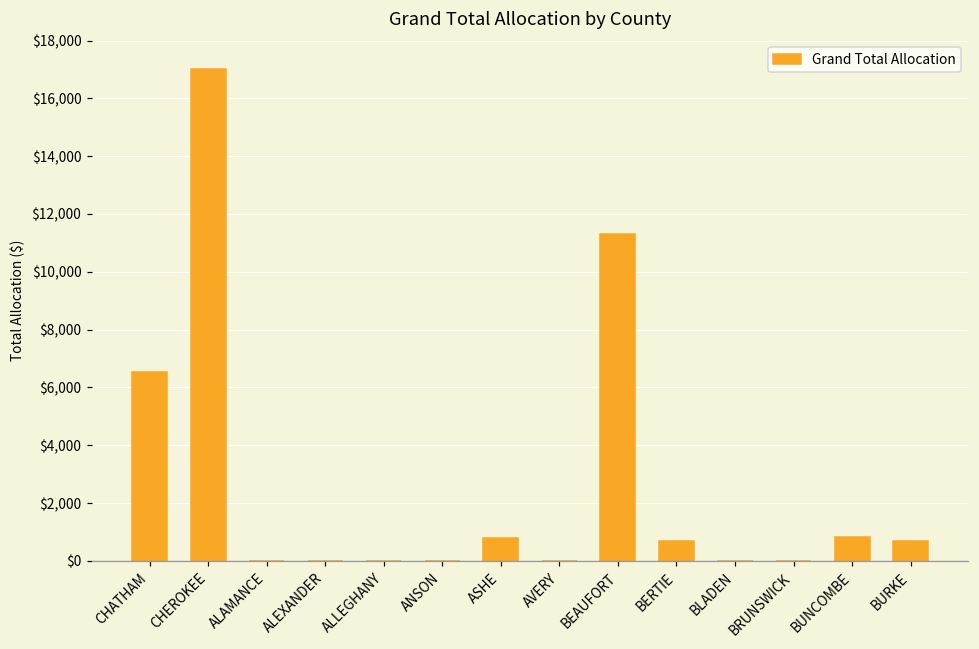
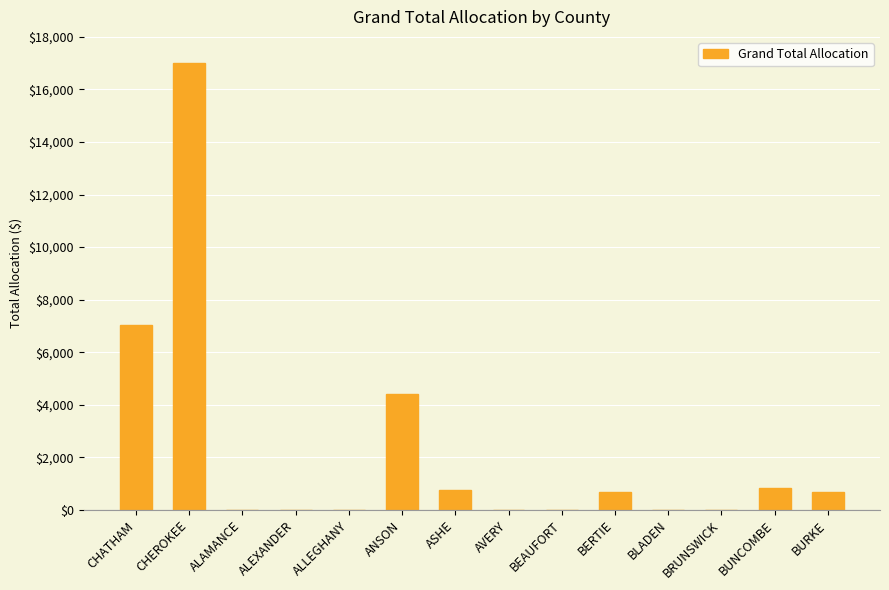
  {
-   "CHATHAM": "$6,500",
+   "CHATHAM": "$7,000",
    "CHEROKEE": "$17,000",
    "ALAMANCE": "$0",
    "ALEXANDER": "$0",
    "ALLEGHANY": "$0",
-   "ANSON": "$0",
+   "ANSON": "$4,400",
    "ASHE": "$800",
    "AVERY": "$0",
-   "BEAUFORT": "$11,300",
+   "BEAUFORT": "$0",
    "BERTIE": "$700",
    "BLADEN": "$0",
    "BRUNSWICK": "$0",
    "BUNCOMBE": "$800",
    "BURKE": "$700"
  }
